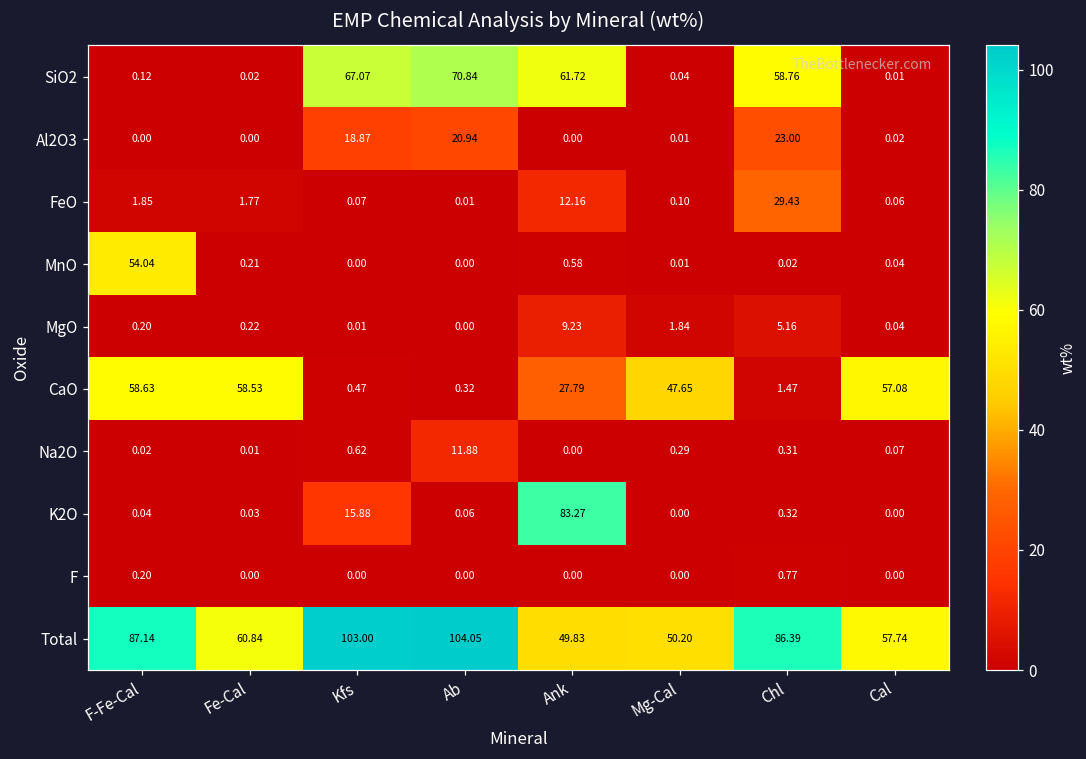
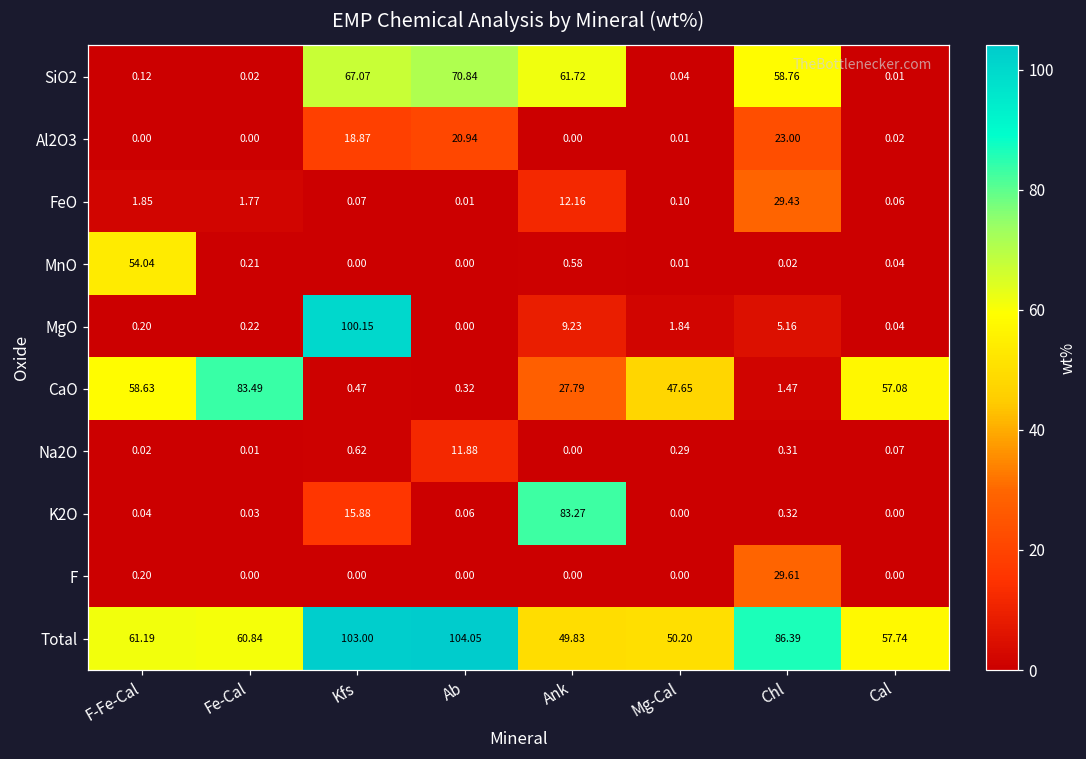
  {
    "SiO2": {
      "F-Fe-Cal": 0.12,
      "Fe-Cal": 0.02,
      "Kfs": 67.07,
      "Ab": 70.84,
      "Ank": 61.72,
      "Mg-Cal": 0.04,
      "Chl": 58.76
    },
    "Al2O3": {
      "F-Fe-Cal": 0.00,
      "Fe-Cal": 0.00,
      "Kfs": 18.87,
      "Ab": 20.94,
      "Ank": 0.00,
      "Mg-Cal": 0.01,
      "Chl": 23.00,
      "Cal": 0.02
    },
    "FeO": {
      "F-Fe-Cal": 1.85,
      "Fe-Cal": 1.77,
      "Kfs": 0.07,
      "Ab": 0.01,
      "Ank": 12.16,
      "Mg-Cal": 0.10,
      "Chl": 29.43,
      "Cal": 0.06
    },
    "MnO": {
      "F-Fe-Cal": 54.04,
      "Fe-Cal": 0.21,
      "Kfs": 0.00,
      "Ab": 0.00,
      "Ank": 0.58,
      "Mg-Cal": 0.01,
      "Chl": 0.02,
      "Cal": 0.04
    },
    "MgO": {
      "F-Fe-Cal": 0.20,
      "Fe-Cal": 0.22,
-     "Kfs": 0.01,
+     "Kfs": 100.15,
      "Ab": 0.00,
      "Ank": 9.23,
      "Mg-Cal": 1.84,
      "Chl": 5.16,
      "Cal": 0.04
    },
    "CaO": {
      "F-Fe-Cal": 58.63,
-     "Fe-Cal": 58.53,
+     "Fe-Cal": 83.49,
      "Kfs": 0.47,
      "Ab": 0.32,
      "Ank": 27.79,
      "Mg-Cal": 47.65,
      "Chl": 1.47,
      "Cal": 57.08
    },
    "Na2O": {
      "F-Fe-Cal": 0.02,
      "Fe-Cal": 0.01,
      "Kfs": 0.62,
      "Ab": 11.88,
      "Ank": 0.00,
      "Mg-Cal": 0.29,
      "Chl": 0.31,
      "Cal": 0.07
    },
    "K2O": {
      "F-Fe-Cal": 0.04,
      "Fe-Cal": 0.03,
      "Kfs": 15.88,
      "Ab": 0.06,
      "Ank": 83.27,
      "Mg-Cal": 0.00,
      "Chl": 0.32,
      "Cal": 0.00
    },
    "F": {
      "F-Fe-Cal": 0.20,
      "Fe-Cal": 0.00,
      "Kfs": 0.00,
      "Ab": 0.00,
      "Ank": 0.00,
      "Mg-Cal": 0.00,
-     "Chl": 0.77,
+     "Chl": 29.61,
      "Cal": 0.00
    },
    "Total": {
-     "F-Fe-Cal": 87.14,
+     "F-Fe-Cal": 61.19,
      "Fe-Cal": 60.84,
      "Kfs": 103.00,
      "Ab": 104.05,
      "Ank": 49.83,
      "Mg-Cal": 50.20,
      "Chl": 86.39,
      "Cal": 57.74
    }
  }
